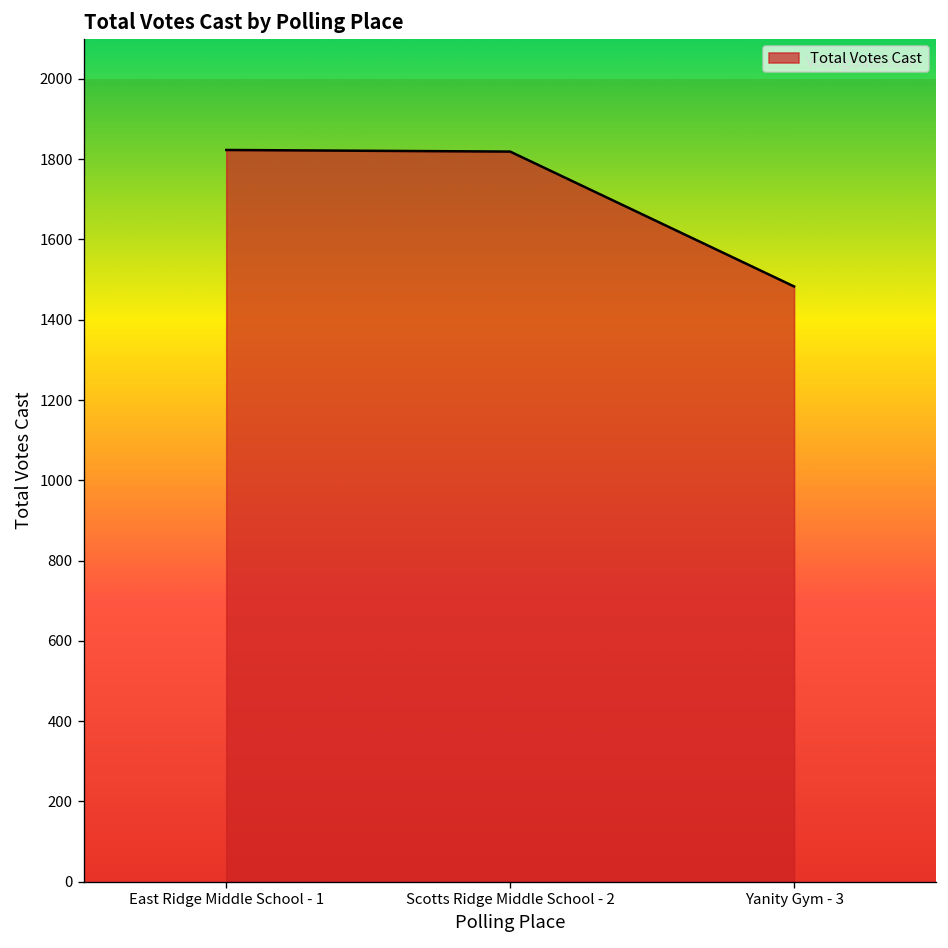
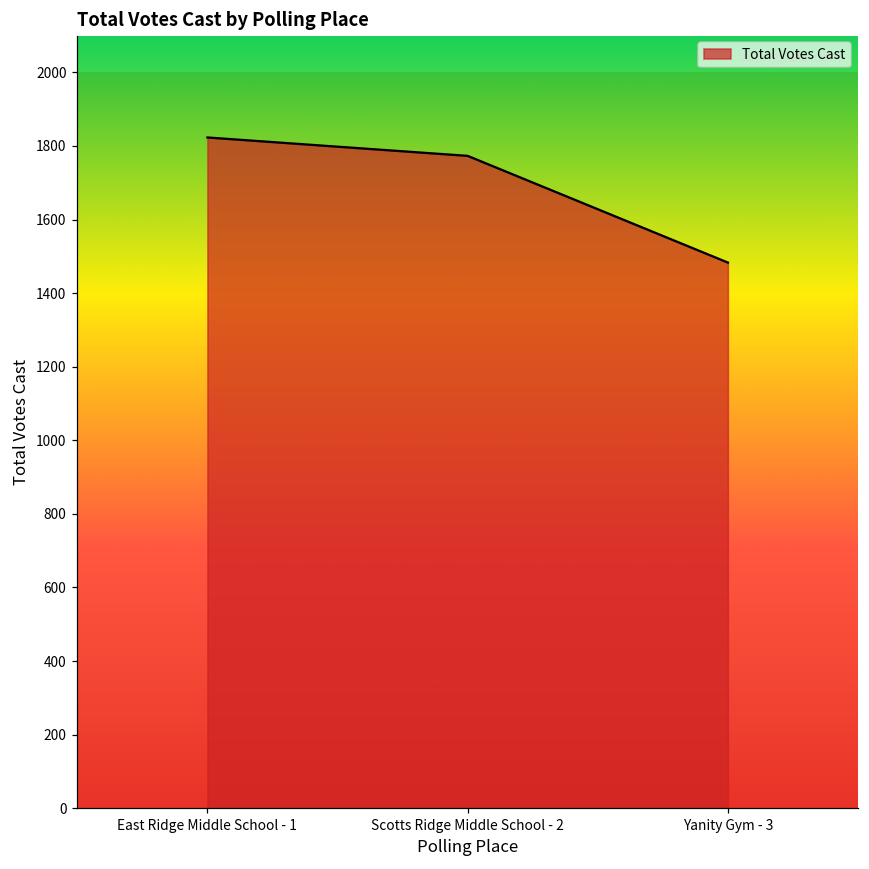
  {
    "East Ridge Middle School - 1": 1820,
-   "Scotts Ridge Middle School - 2": 1820,
+   "Scotts Ridge Middle School - 2": 1770,
    "Yanity Gym - 3": 1480
  }
